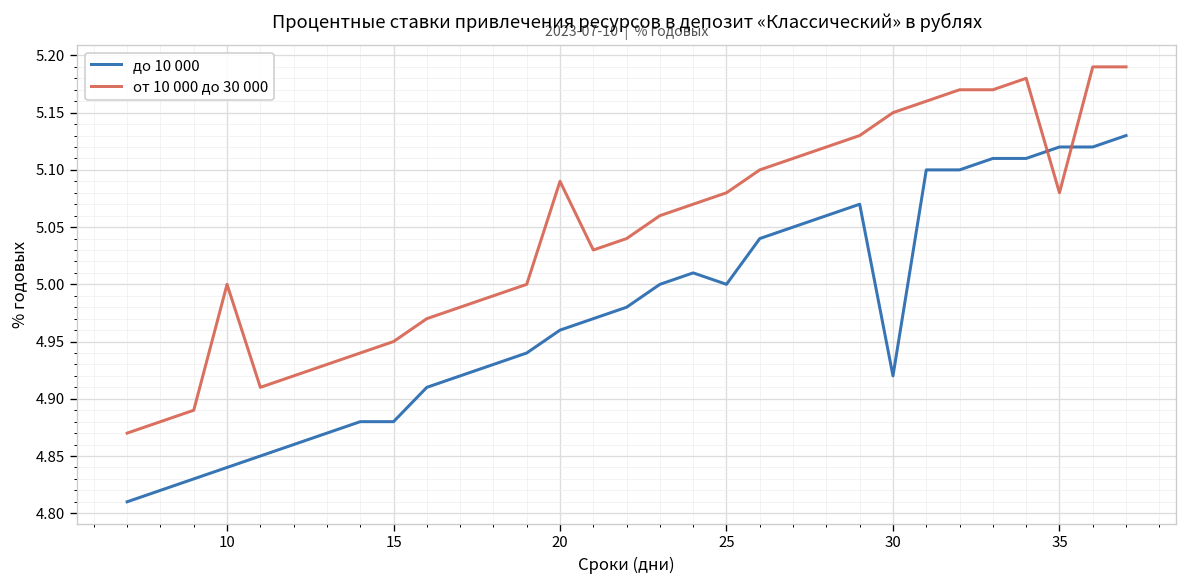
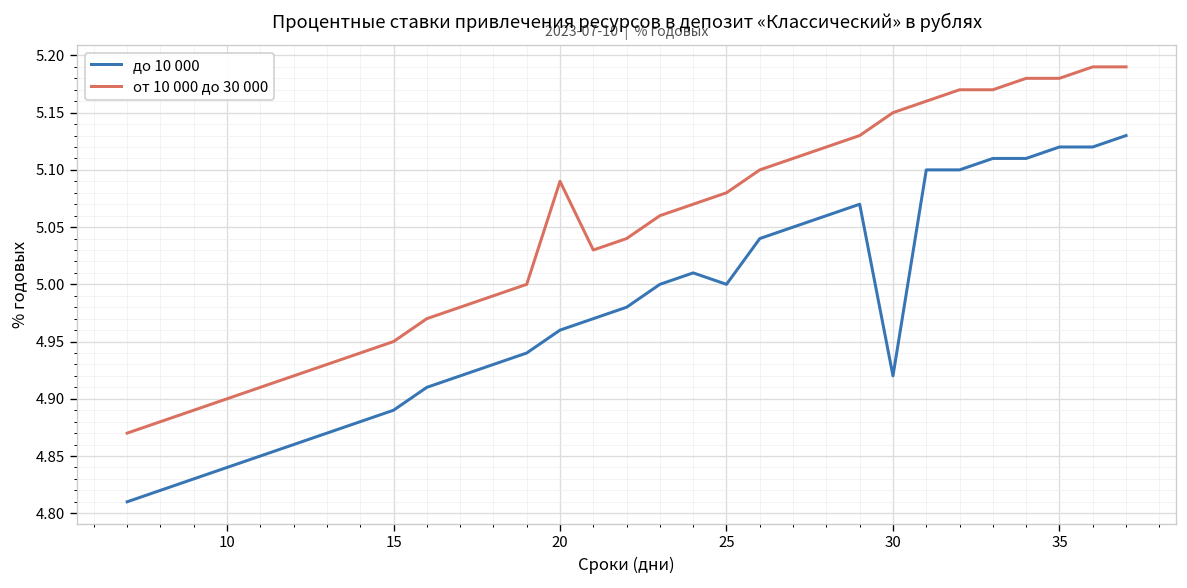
  {
    "до 10 000": {
      "10": 4.84,
-     "15": 4.88,
+     "15": 4.89,
      "20": 4.96,
      "25": 5.00,
      "30": 4.92,
      "35": 5.12
    },
    "от 10 000 до 30 000": {
-     "10": 5.0,
+     "10": 4.9,
      "15": 4.95,
      "20": 5.09,
      "25": 5.08,
      "30": 5.15,
-     "35": 5.08
+     "35": 5.18
    }
  }
